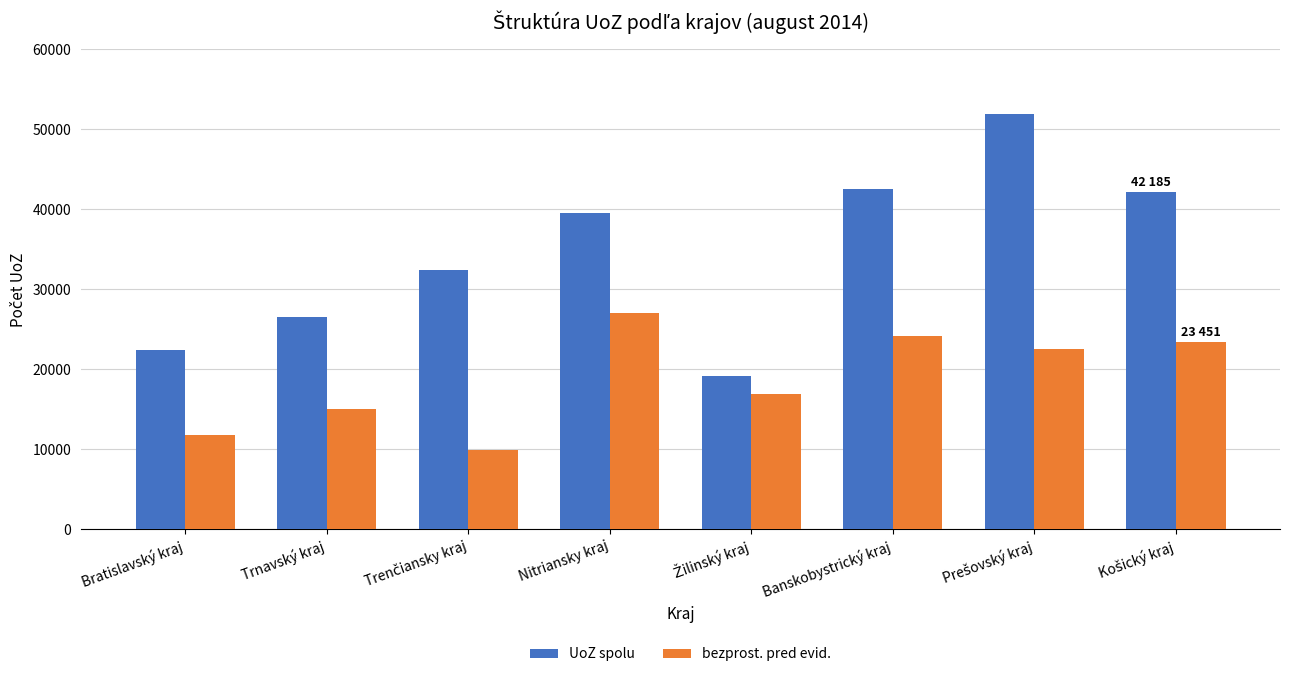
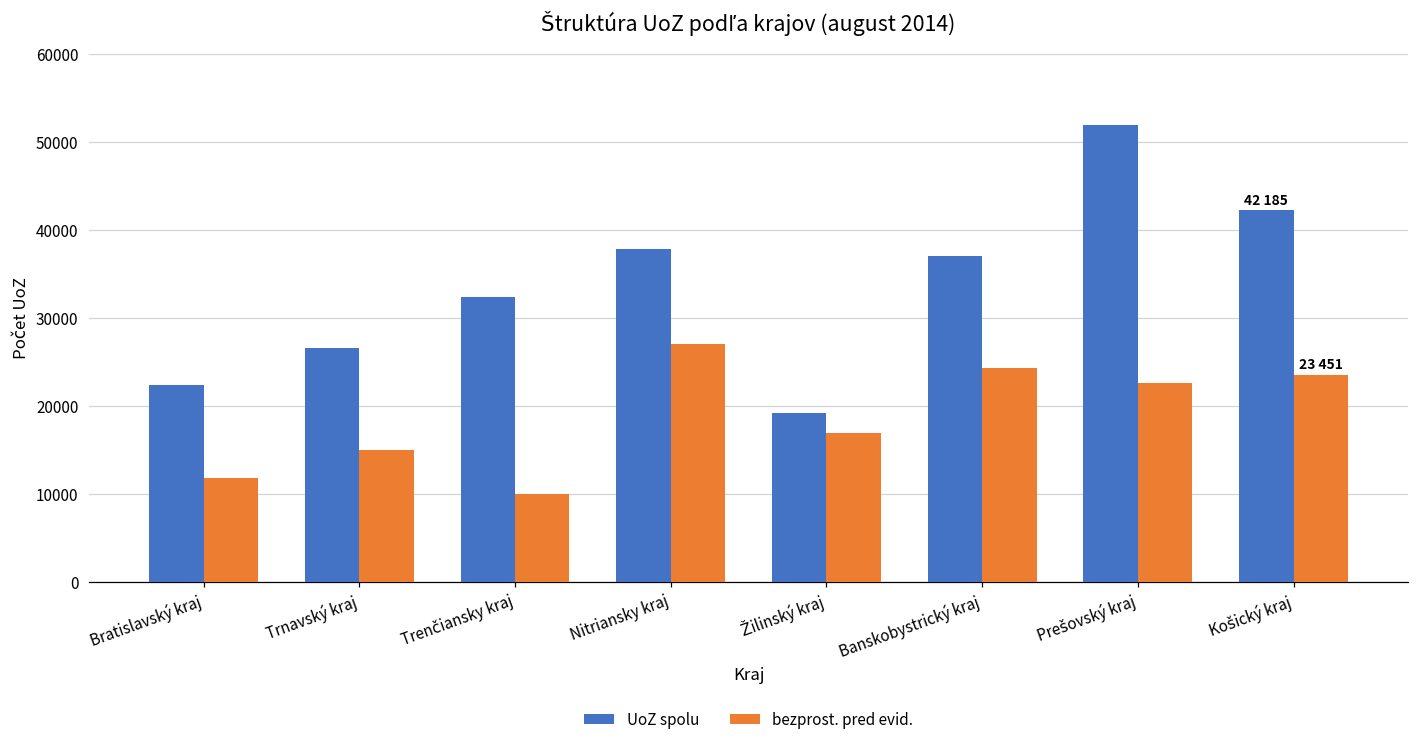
  {
    "UoZ spolu": {
      "Bratislavský kraj": 22000,
      "Trnavský kraj": 27000,
      "Trenčiansky kraj": 32000,
-     "Nitriansky kraj": 40000,
+     "Nitriansky kraj": 38000,
      "Žilinský kraj": 19000,
-     "Banskobystrický kraj": 43000,
+     "Banskobystrický kraj": 37000,
      "Prešovský kraj": 52000
    },
    "bezprost. pred evid.": {
      "Bratislavský kraj": 12000,
      "Trnavský kraj": 15000,
      "Trenčiansky kraj": 10000,
      "Nitriansky kraj": 27000,
      "Žilinský kraj": 17000,
      "Banskobystrický kraj": 24000,
      "Prešovský kraj": 23000
    }
  }
